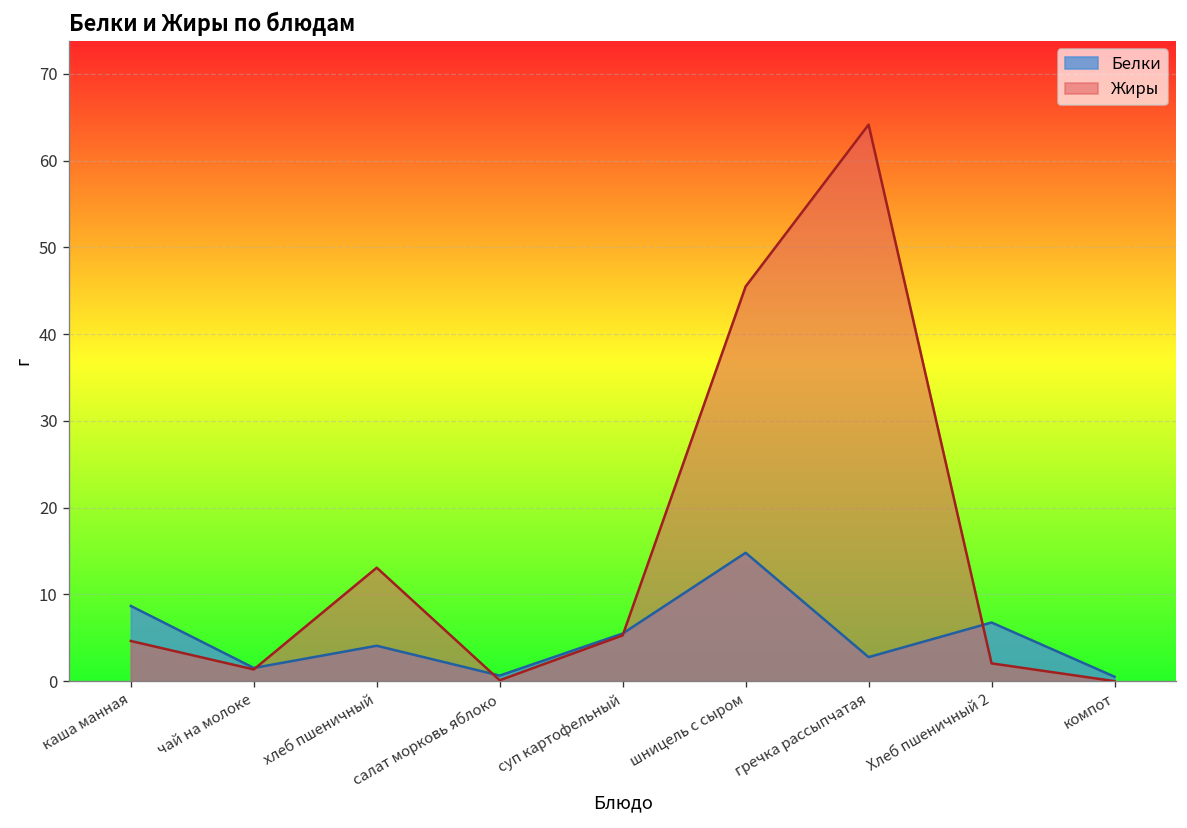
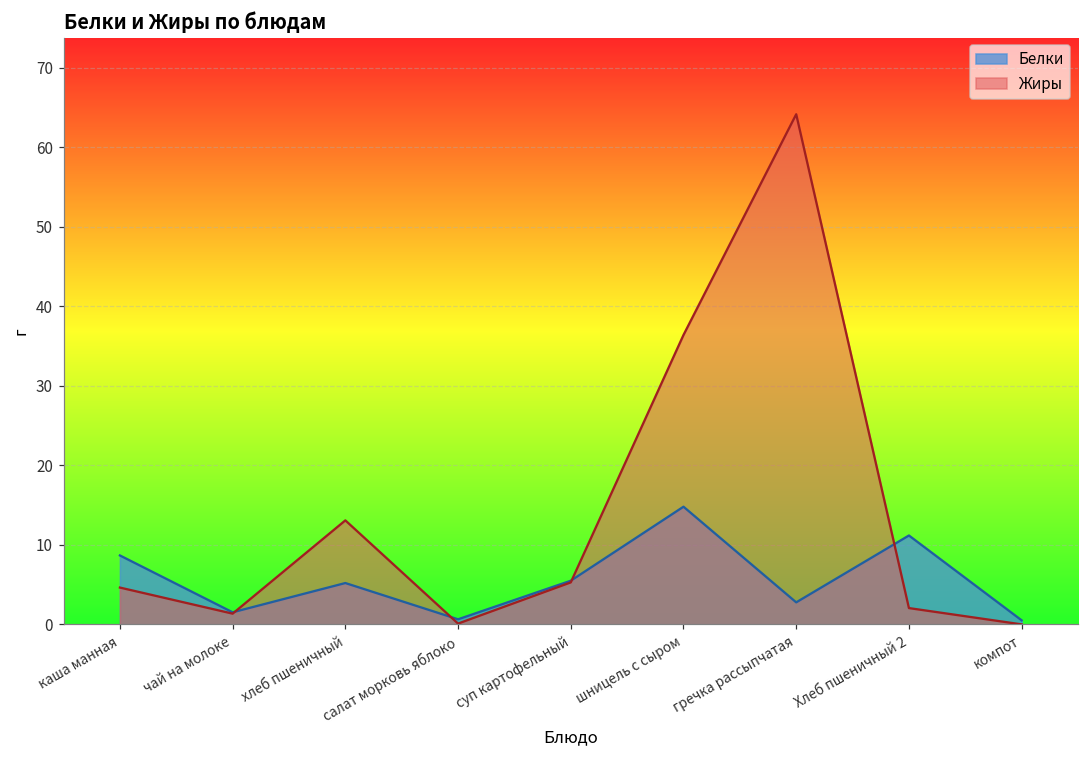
  {
    "Белки": {
      "каша манная": 9,
-     "хлеб пшеничный": 4,
+     "хлеб пшеничный": 5,
      "салат морковь яблоко": 1,
      "шницель с сыром": 15,
      "гречка рассыпчатая": 3,
-     "Хлеб пшеничный 2": 7,
+     "Хлеб пшеничный 2": 11,
      "компот": 1
    },
    "Жиры": {
      "каша манная": 5,
      "хлеб пшеничный": 13,
      "салат морковь яблоко": 0,
-     "шницель с сыром": 46,
+     "шницель с сыром": 36,
      "гречка рассыпчатая": 64,
      "Хлеб пшеничный 2": 2,
      "компот": 0
    }
  }
